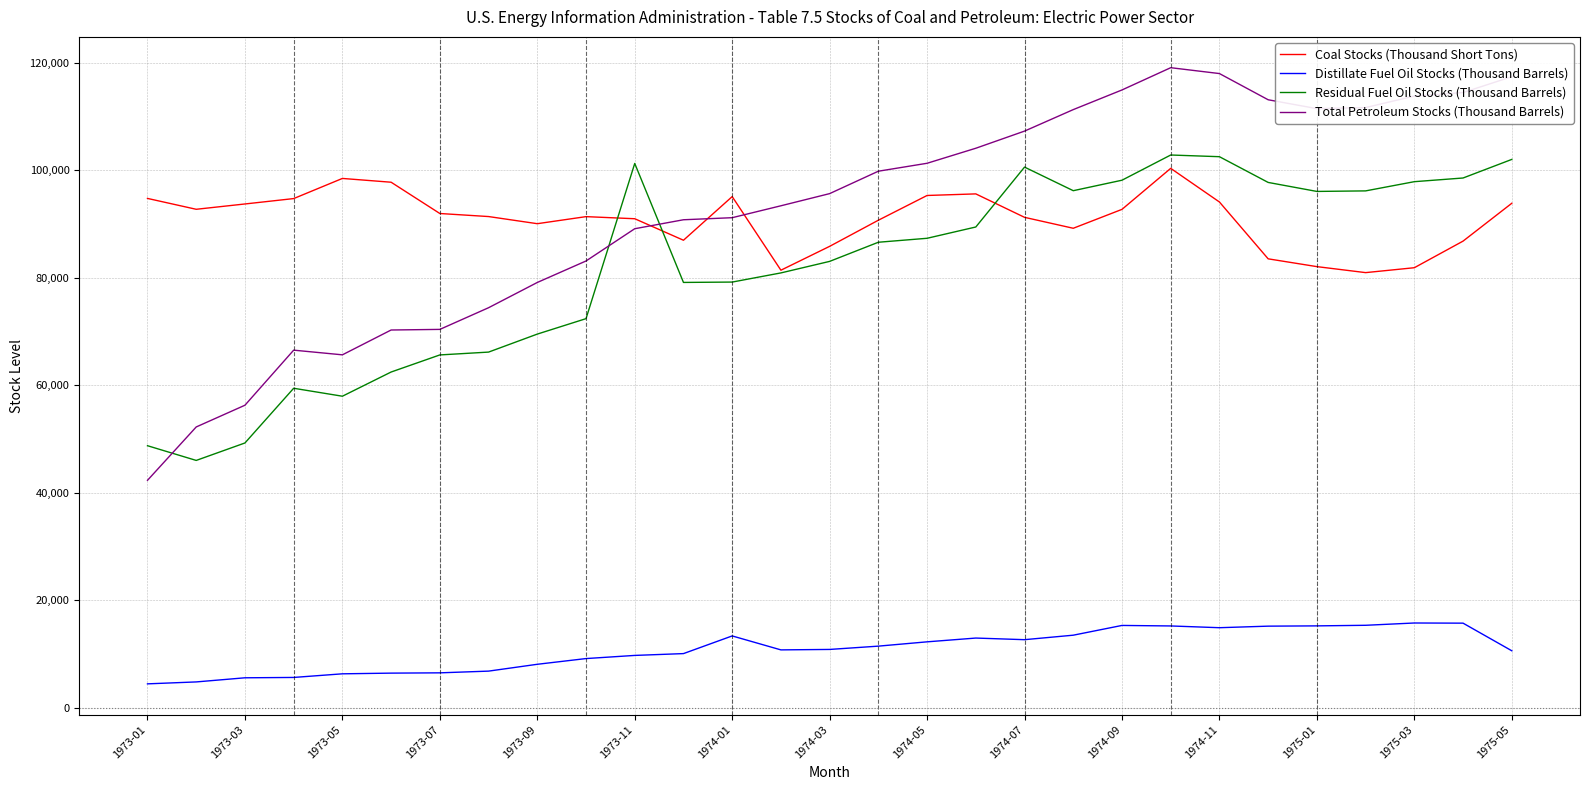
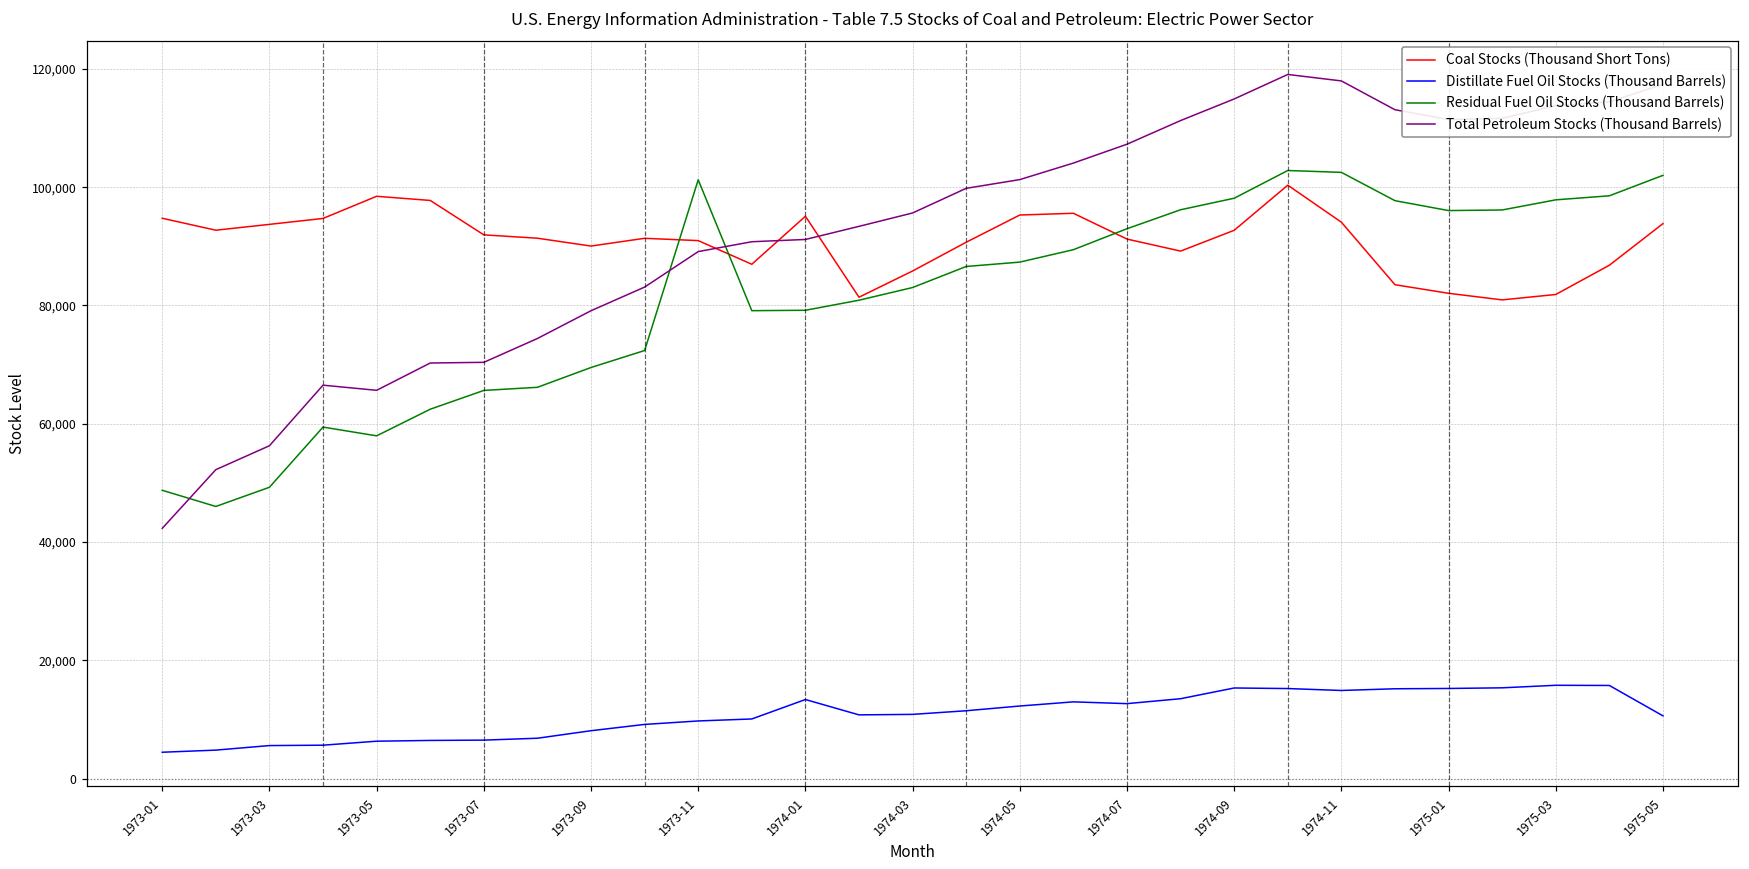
  {
    "Coal Stocks (Thousand Short Tons)": {
      "1973-01": "95,000",
      "1973-03": "94,000",
      "1973-05": "98,000",
      "1973-07": "92,000",
      "1973-09": "90,000",
      "1973-11": "91,000",
      "1974-01": "95,000",
      "1974-03": "86,000",
      "1974-05": "95,000",
      "1974-07": "91,000",
      "1974-09": "93,000",
      "1974-11": "94,000",
      "1975-01": "82,000",
      "1975-03": "82,000",
      "1975-05": "94,000"
    },
    "Distillate Fuel Oil Stocks (Thousand Barrels)": {
      "1973-01": "4,000",
      "1973-03": "6,000",
      "1973-05": "6,000",
      "1973-07": "7,000",
      "1973-09": "8,000",
      "1973-11": "10,000",
      "1974-01": "13,000",
      "1974-03": "11,000",
      "1974-05": "12,000",
      "1974-07": "13,000",
      "1974-09": "15,000",
      "1974-11": "15,000",
      "1975-01": "15,000",
      "1975-03": "16,000",
      "1975-05": "11,000"
    },
    "Residual Fuel Oil Stocks (Thousand Barrels)": {
      "1973-01": "49,000",
      "1973-03": "49,000",
      "1973-05": "58,000",
      "1973-07": "66,000",
      "1973-09": "70,000",
      "1973-11": "101,000",
      "1974-01": "79,000",
      "1974-03": "83,000",
      "1974-05": "87,000",
-     "1974-07": "101,000",
+     "1974-07": "93,000",
      "1974-09": "98,000",
      "1974-11": "103,000",
      "1975-01": "96,000",
      "1975-03": "98,000",
      "1975-05": "102,000"
    },
    "Total Petroleum Stocks (Thousand Barrels)": {
      "1973-01": "42,000",
      "1973-03": "56,000",
      "1973-05": "66,000",
      "1973-07": "70,000",
      "1973-09": "79,000",
      "1973-11": "89,000",
      "1974-01": "91,000",
      "1974-03": "96,000",
      "1974-05": "101,000",
      "1974-07": "107,000",
      "1974-09": "115,000",
      "1974-11": "118,000"
    }
  }
